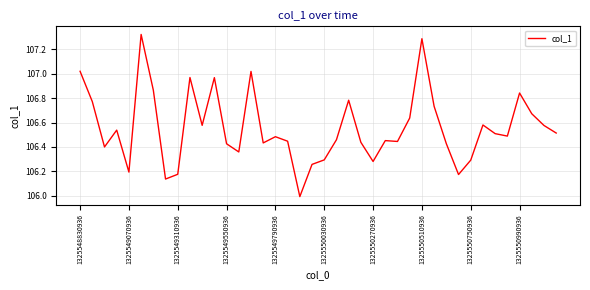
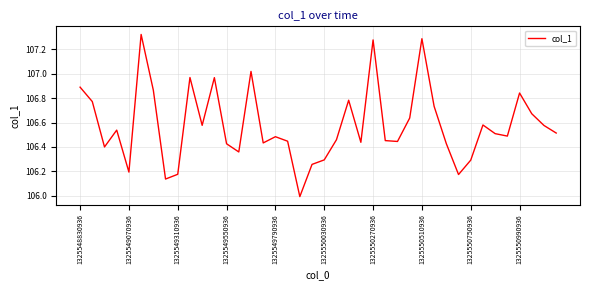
  {
-   "1325548830936": 107.02,
+   "1325548830936": 106.89,
    "1325549070936": 106.19,
    "1325549310936": 106.18,
    "1325549550936": 106.43,
    "1325549790936": 106.48,
    "1325550030936": 106.29,
-   "1325550270936": 106.28,
+   "1325550270936": 107.28,
    "1325550510936": 107.29,
    "1325550750936": 106.29,
    "1325550990936": 106.84
  }
